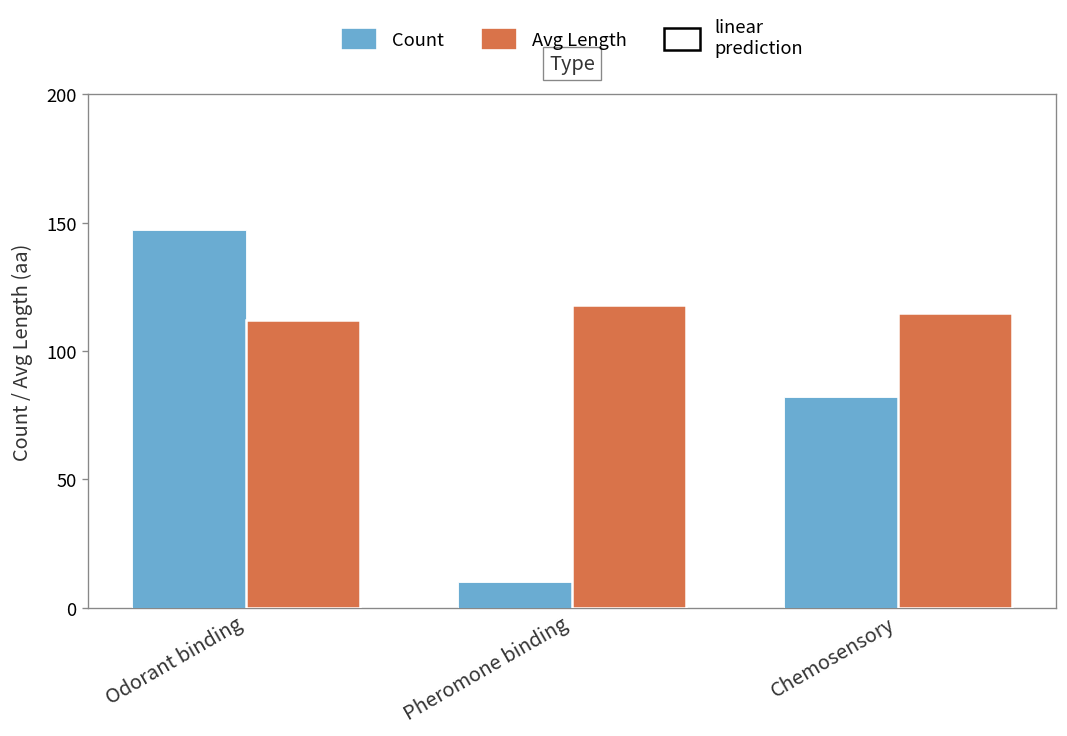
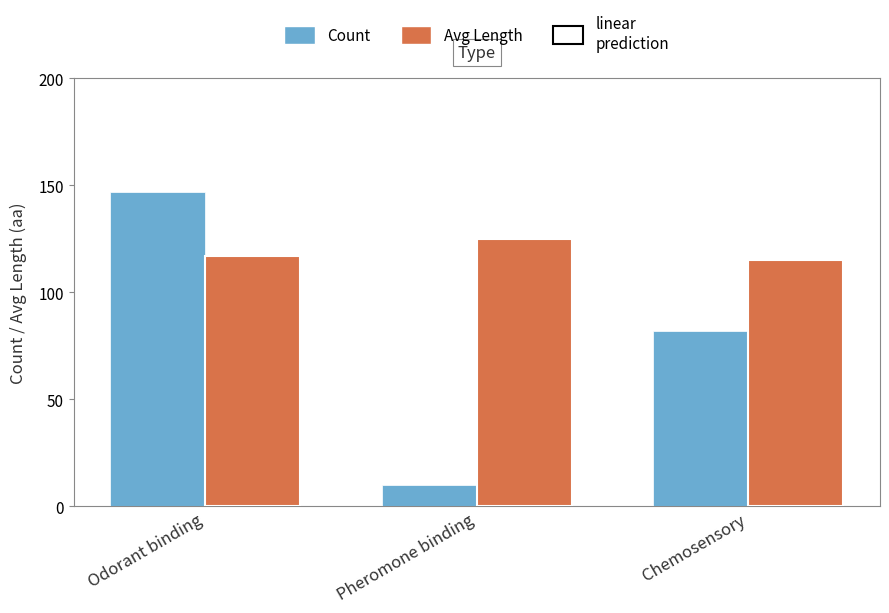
  {
    "Count": {
      "Odorant binding": 147,
      "Pheromone binding": 10,
      "Chemosensory": 82
    },
    "Avg Length": {
-     "Odorant binding": 112,
-     "Pheromone binding": 118,
+     "Odorant binding": 117,
+     "Pheromone binding": 125,
      "Chemosensory": 115
    }
  }
